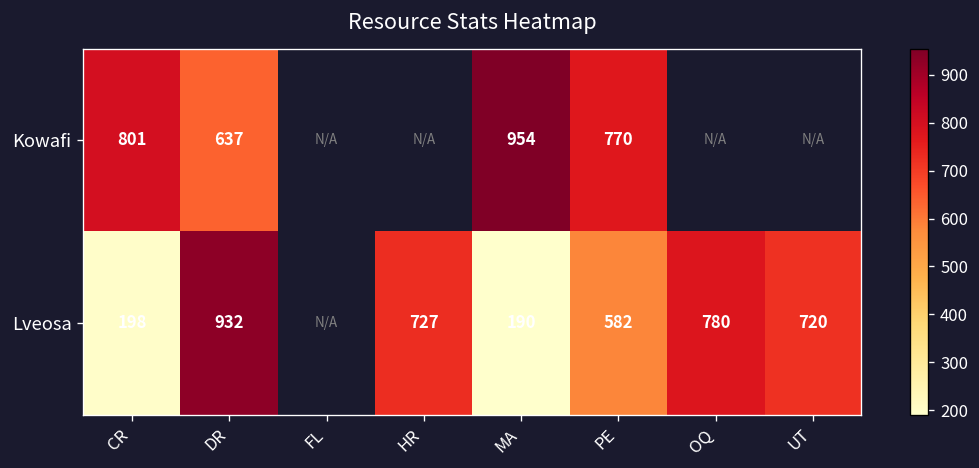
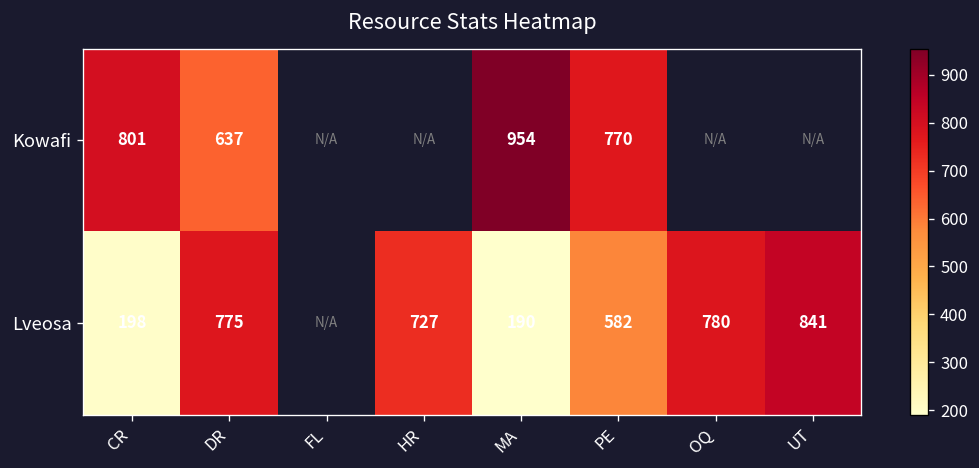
  {
    "Kowafi": {
      "CR": 801,
      "DR": 637,
      "MA": 954,
      "PE": 770
    },
    "Lveosa": {
      "CR": 198,
-     "DR": 932,
+     "DR": 775,
      "HR": 727,
      "MA": 190,
      "PE": 582,
      "OQ": 780,
-     "UT": 720
+     "UT": 841
    }
  }
